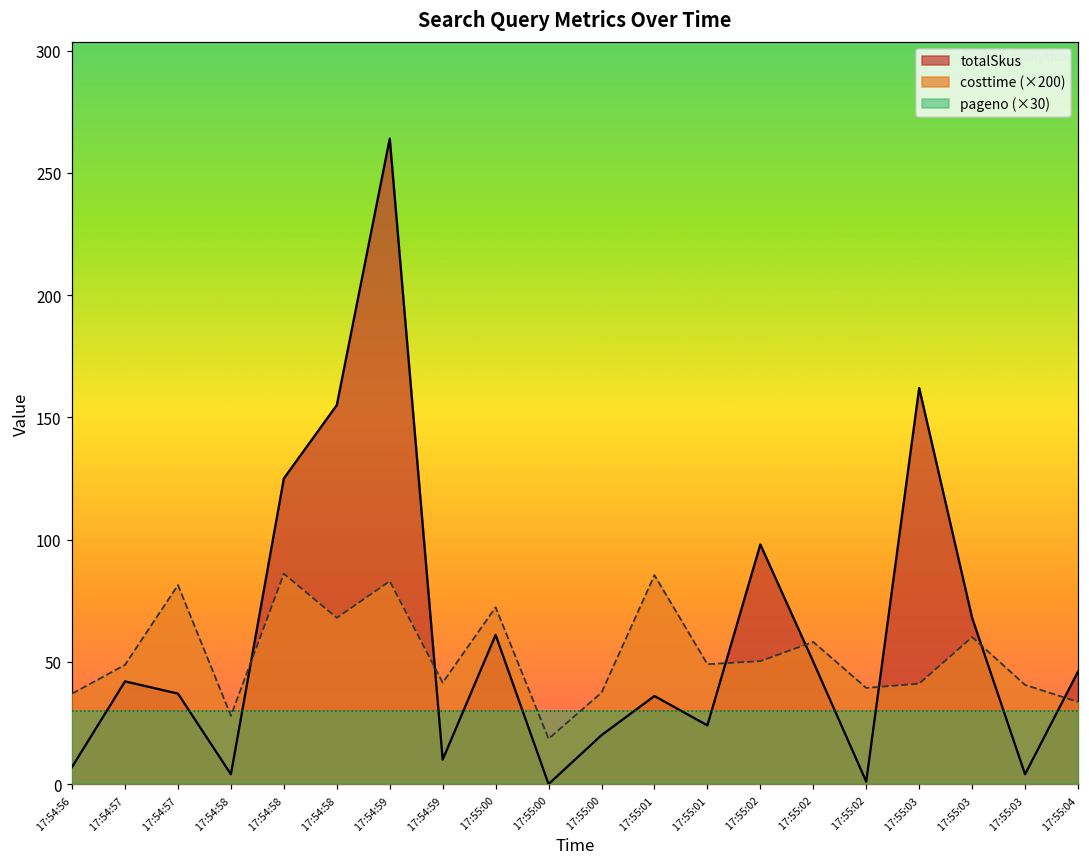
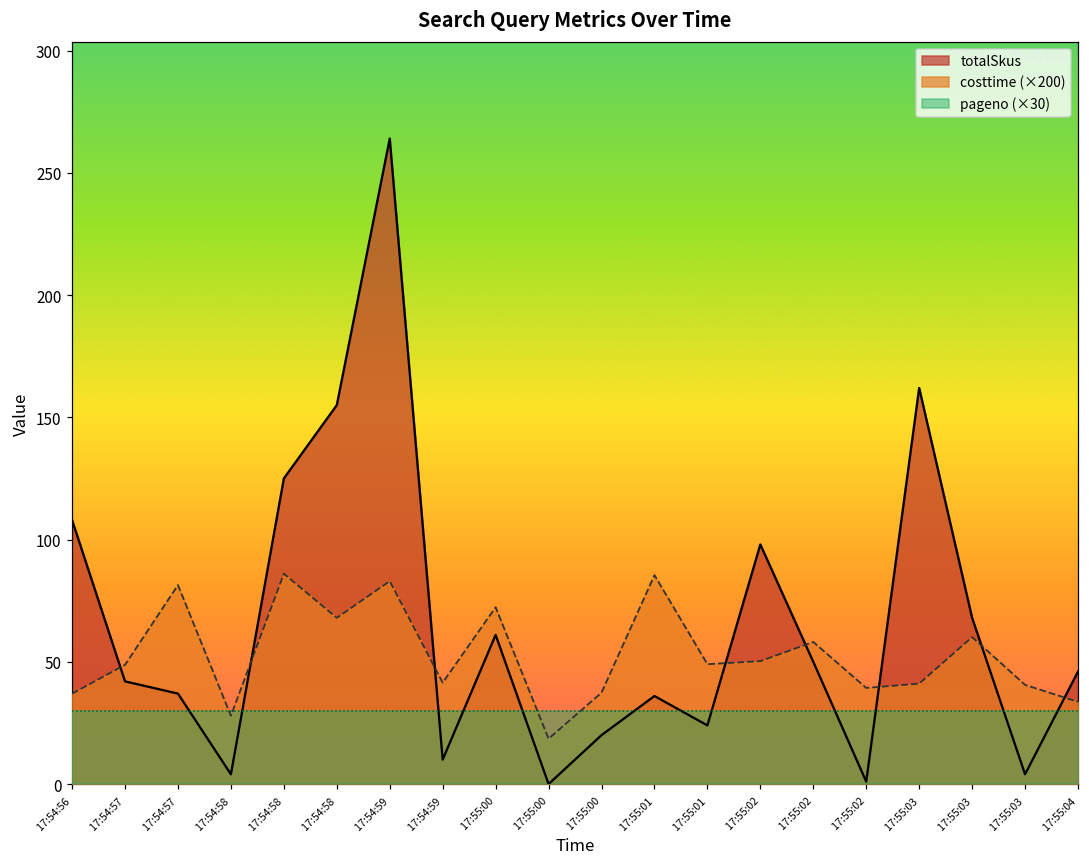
  {
    "totalSkus": {
-     "17:54:56": 7,
+     "17:54:56": 108,
      "17:55:04": 46
    },
    "costtime (×200)": {
      "17:54:56": 37,
      "17:55:04": 34
    },
    "pageno (×30)": {
      "17:54:56": 30,
      "17:55:04": 30
    }
  }
